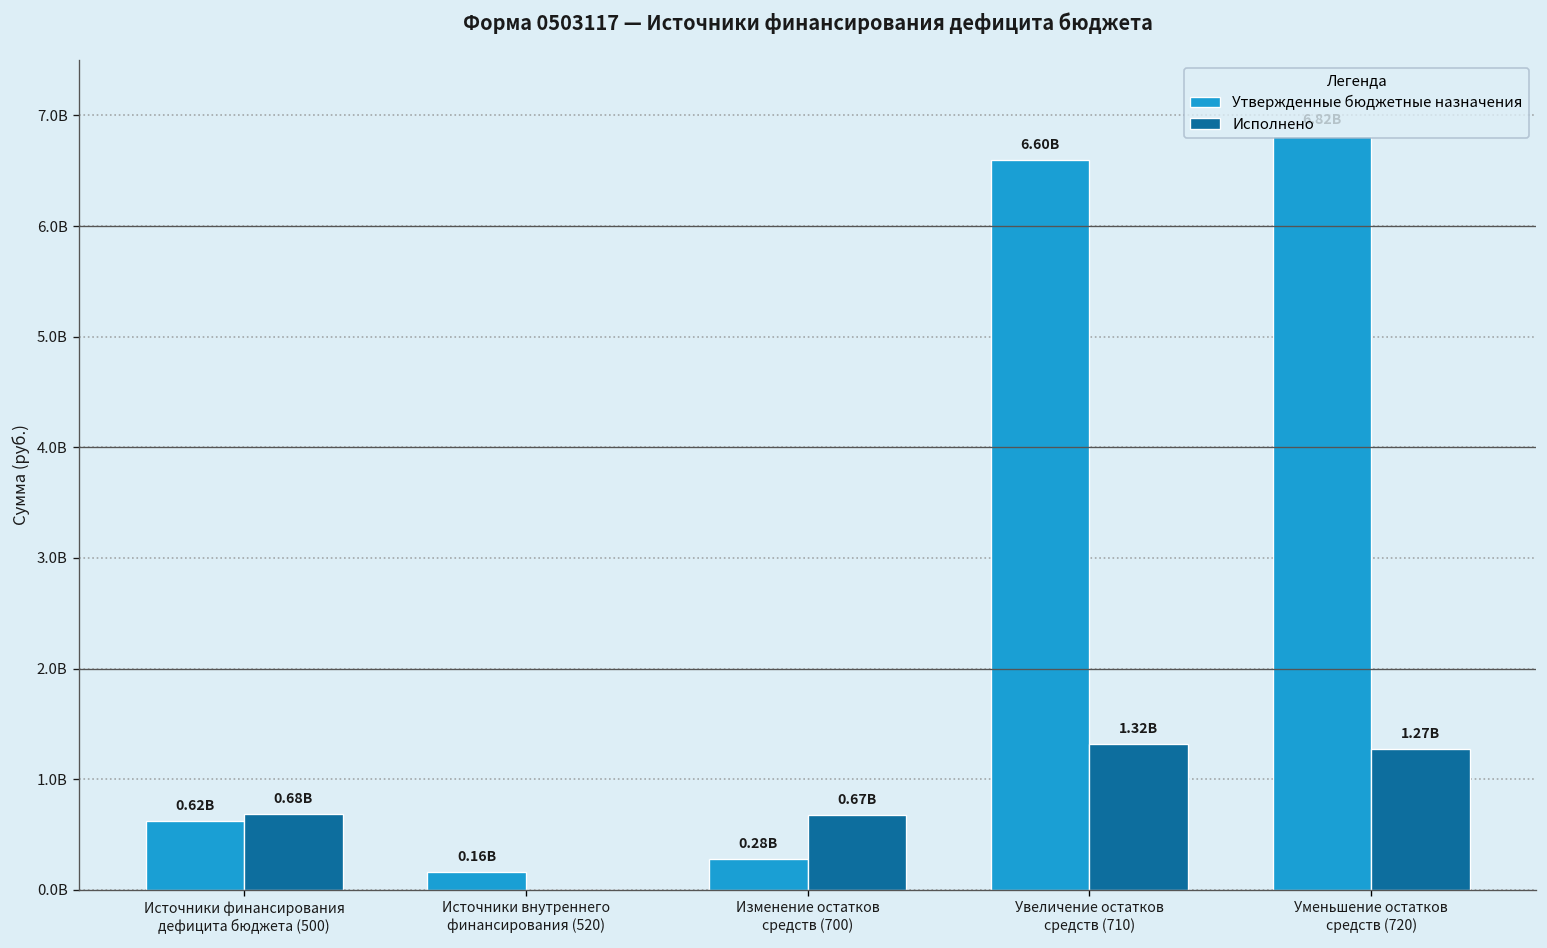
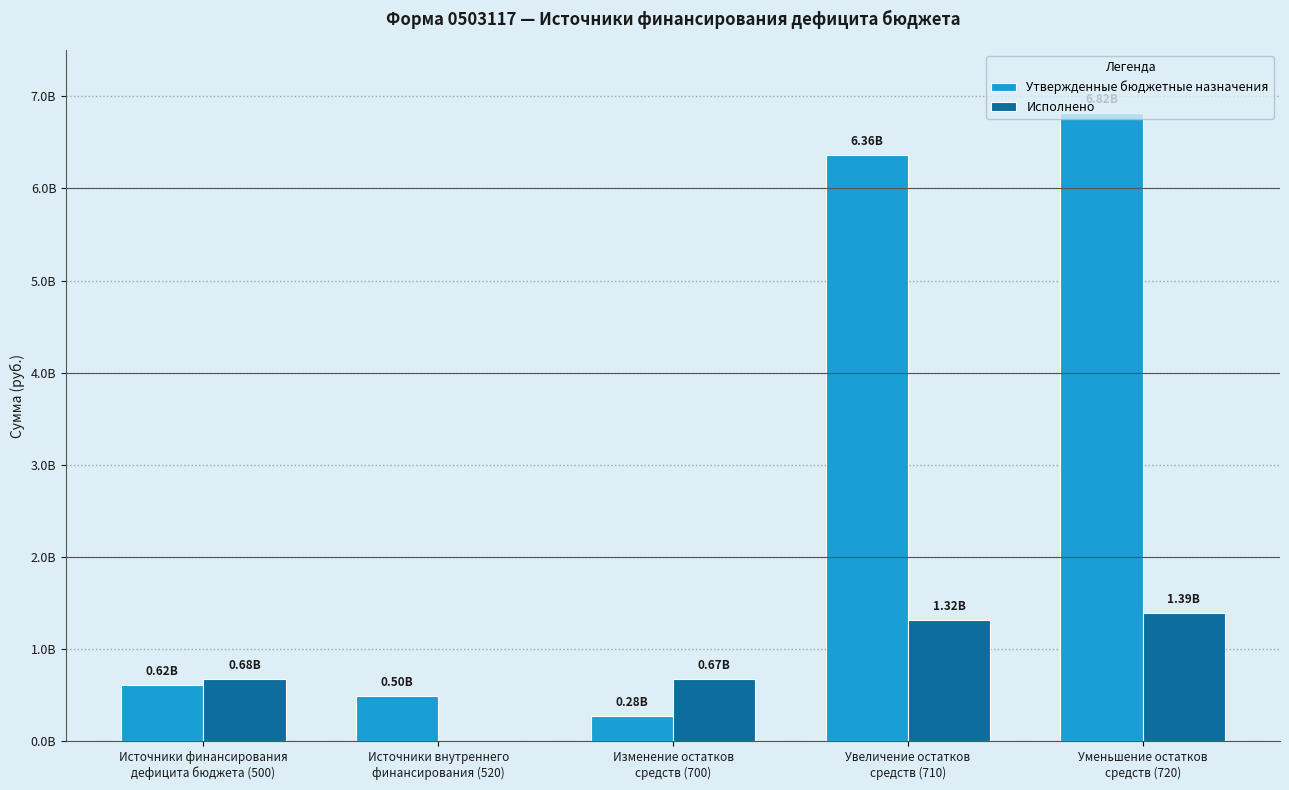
  {
    "Утвержденные бюджетные назначения": {
      "Источники финансирования дефицита бюджета (500)": "0.62B",
-     "Источники внутреннего финансирования (520)": "0.16B",
+     "Источники внутреннего финансирования (520)": "0.50B",
      "Изменение остатков средств (700)": "0.28B",
-     "Увеличение остатков средств (710)": "6.60B"
+     "Увеличение остатков средств (710)": "6.36B"
    },
    "Исполнено": {
      "Источники финансирования дефицита бюджета (500)": "0.68B",
      "Изменение остатков средств (700)": "0.67B",
      "Увеличение остатков средств (710)": "1.32B",
-     "Уменьшение остатков средств (720)": "1.27B"
+     "Уменьшение остатков средств (720)": "1.39B"
    }
  }
